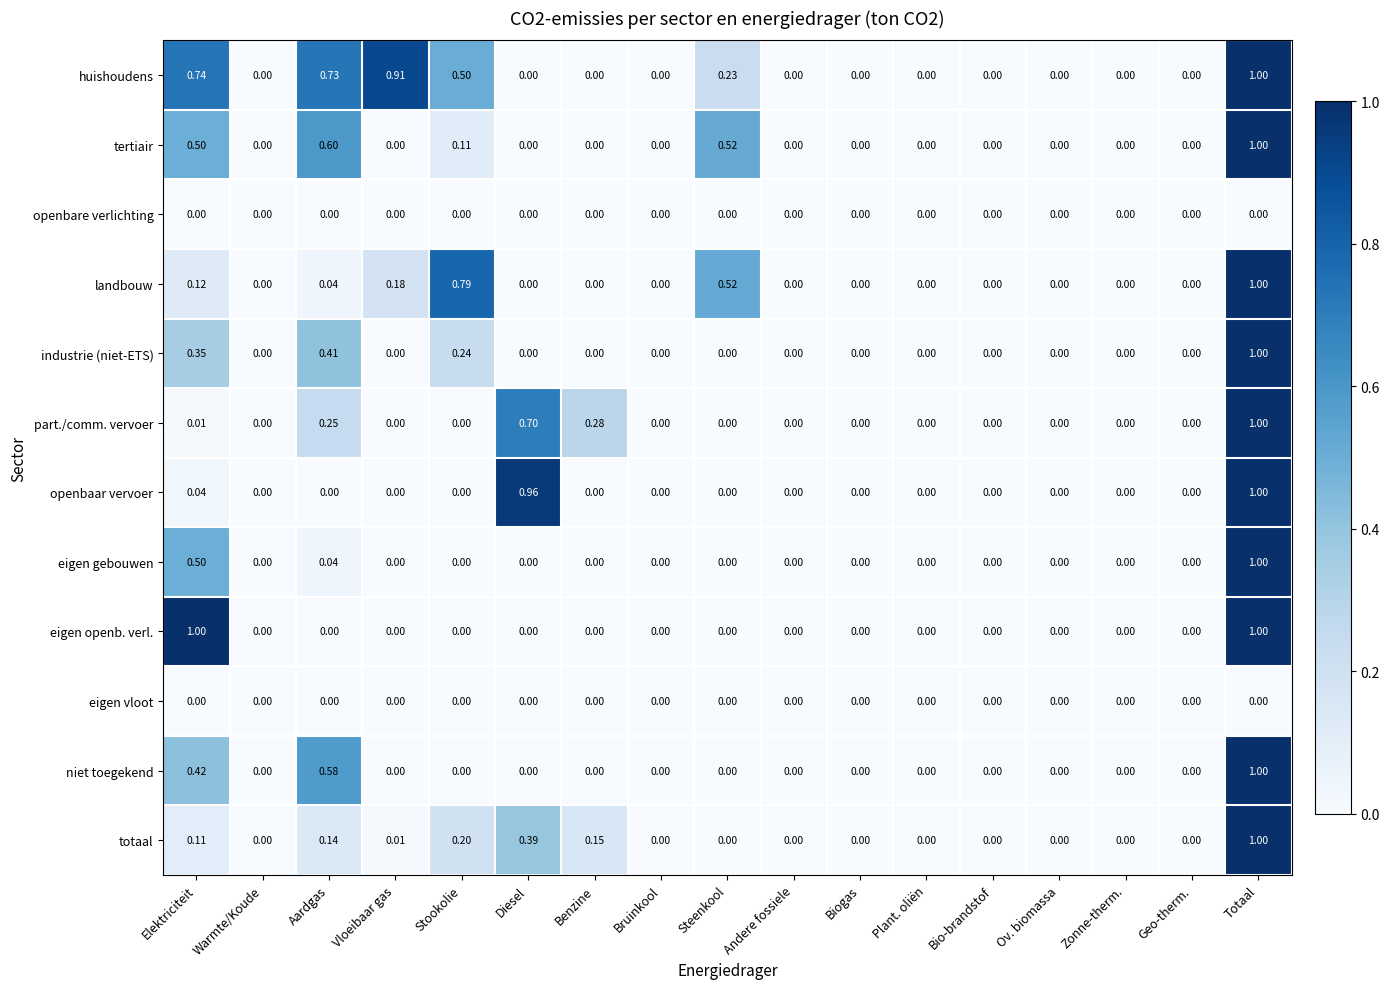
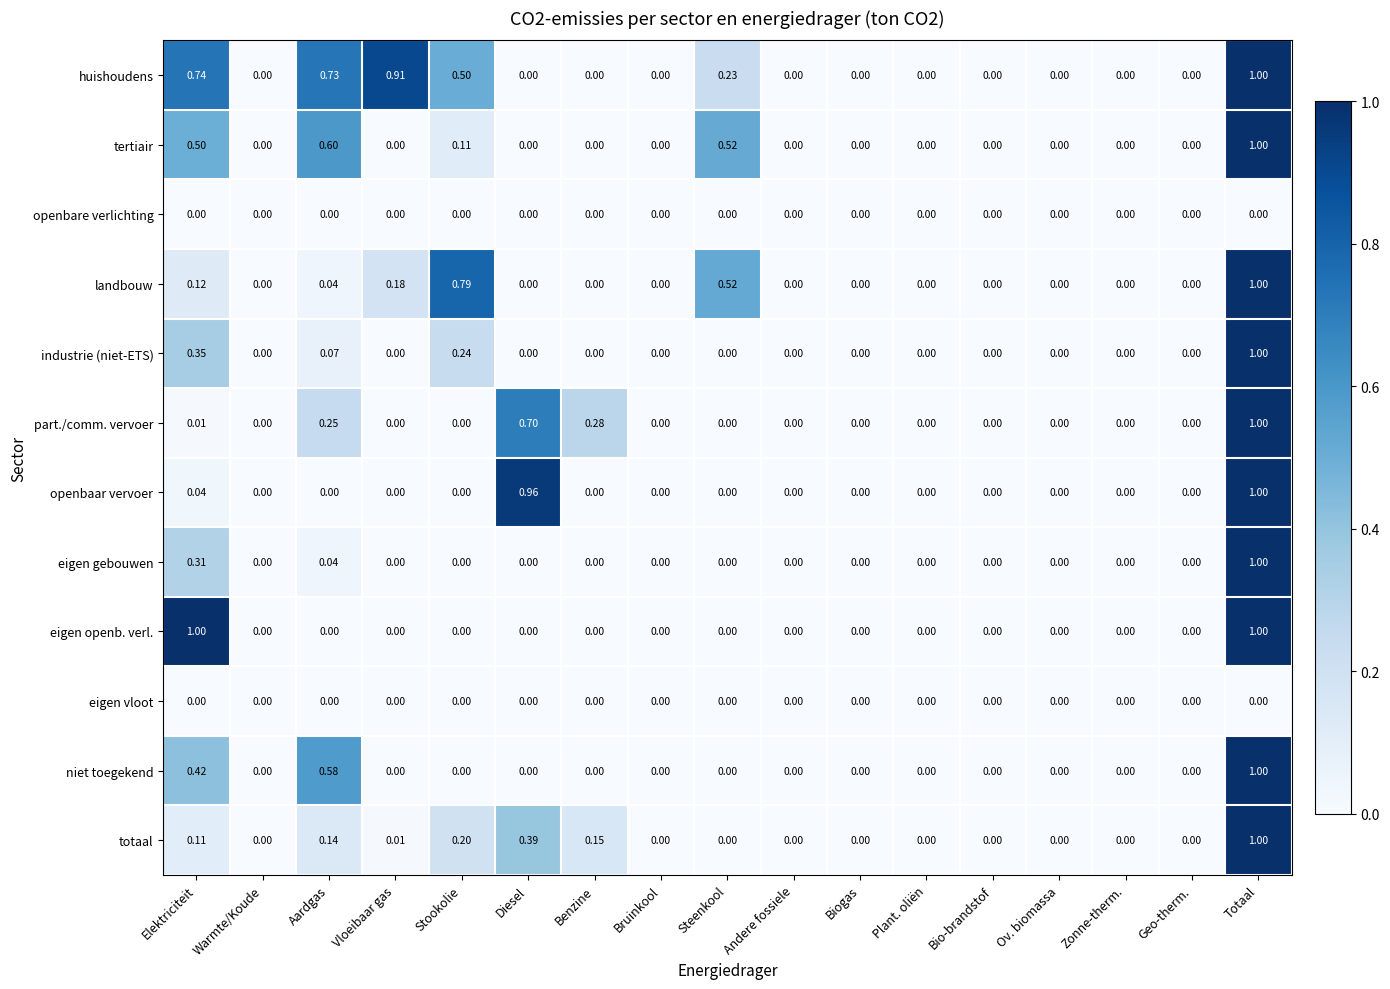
  {
    "industrie (niet-ETS)": {
      "Elektriciteit": 0.35,
      "Warmte/Koude": 0.00,
-     "Aardgas": 0.41,
+     "Aardgas": 0.07,
      "Vloeibaar gas": 0.00,
      "Stookolie": 0.24,
      "Diesel": 0.00,
      "Benzine": 0.00,
      "Bruinkool": 0.00,
      "Steenkool": 0.00,
      "Andere fossiele": 0.00,
      "Biogas": 0.00,
      "Plant. oliën": 0.00,
      "Bio-brandstof": 0.00,
      "Ov. biomassa": 0.00,
      "Zonne-therm.": 0.00,
      "Geo-therm.": 0.00,
      "Totaal": 1.00
    },
    "eigen gebouwen": {
-     "Elektriciteit": 0.50,
+     "Elektriciteit": 0.31,
      "Warmte/Koude": 0.00,
      "Aardgas": 0.04,
      "Vloeibaar gas": 0.00,
      "Stookolie": 0.00,
      "Diesel": 0.00,
      "Benzine": 0.00,
      "Bruinkool": 0.00,
      "Steenkool": 0.00,
      "Andere fossiele": 0.00,
      "Biogas": 0.00,
      "Plant. oliën": 0.00,
      "Bio-brandstof": 0.00,
      "Ov. biomassa": 0.00,
      "Zonne-therm.": 0.00,
      "Geo-therm.": 0.00,
      "Totaal": 1.00
    }
  }
